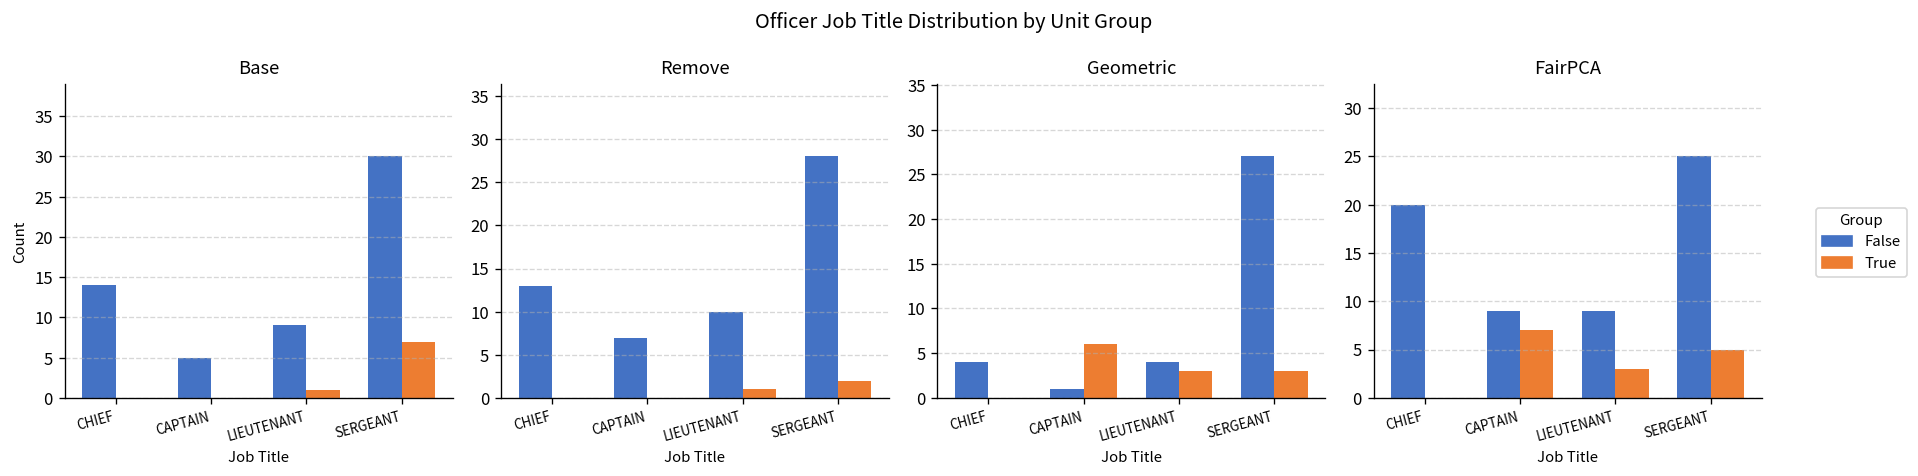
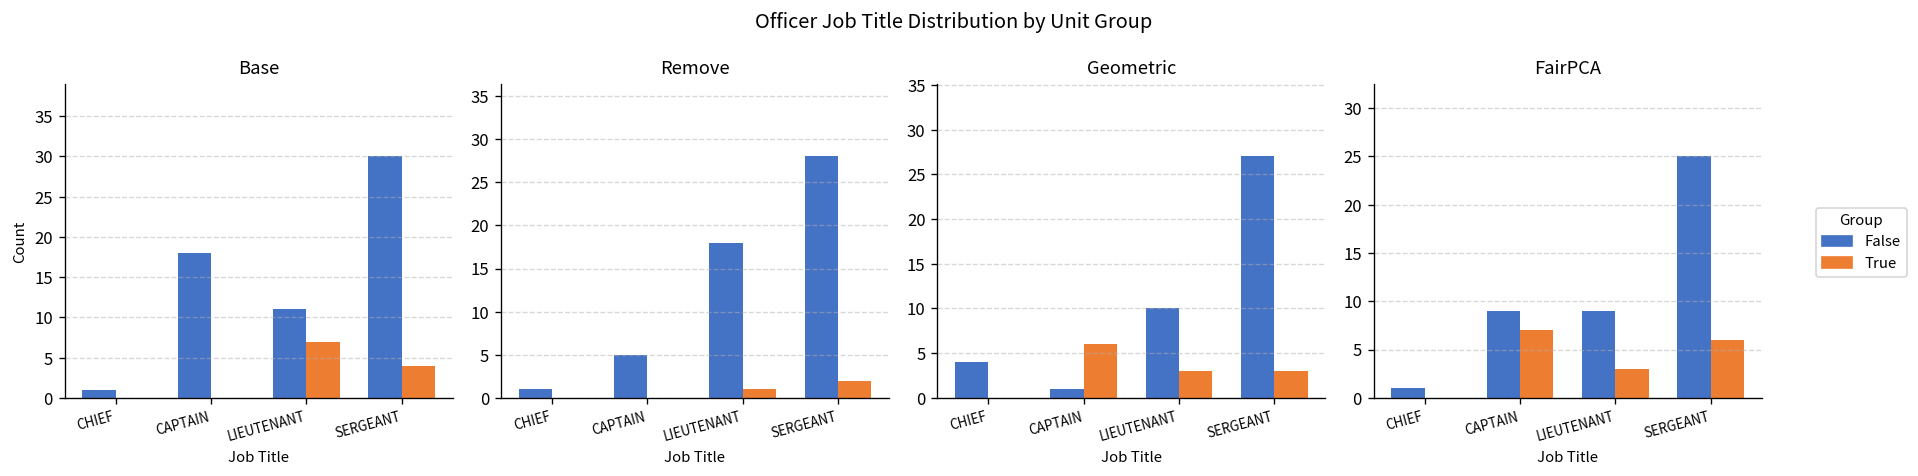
  {
    "Base": {
      "False": {
-       "CHIEF": 14,
-       "CAPTAIN": 5,
-       "LIEUTENANT": 9,
+       "CHIEF": 1,
+       "CAPTAIN": 18,
+       "LIEUTENANT": 11,
        "SERGEANT": 30
      },
      "True": {
        "CHIEF": 0,
        "CAPTAIN": 0,
-       "LIEUTENANT": 1,
-       "SERGEANT": 7
+       "LIEUTENANT": 7,
+       "SERGEANT": 4
      }
    },
    "Remove": {
      "False": {
-       "CHIEF": 13,
-       "CAPTAIN": 7,
-       "LIEUTENANT": 10,
+       "CHIEF": 1,
+       "CAPTAIN": 5,
+       "LIEUTENANT": 18,
        "SERGEANT": 28
      },
      "True": {
        "CHIEF": 0,
        "CAPTAIN": 0,
        "LIEUTENANT": 1,
        "SERGEANT": 2
      }
    },
    "Geometric": {
      "False": {
        "CHIEF": 4,
        "CAPTAIN": 1,
-       "LIEUTENANT": 4,
+       "LIEUTENANT": 10,
        "SERGEANT": 27
      },
      "True": {
        "CHIEF": 0,
        "CAPTAIN": 6,
        "LIEUTENANT": 3,
        "SERGEANT": 3
      }
    },
    "FairPCA": {
      "False": {
-       "CHIEF": 20,
+       "CHIEF": 1,
        "CAPTAIN": 9,
        "LIEUTENANT": 9,
        "SERGEANT": 25
      },
      "True": {
        "CHIEF": 0,
        "CAPTAIN": 7,
        "LIEUTENANT": 3,
-       "SERGEANT": 5
+       "SERGEANT": 6
      }
    }
  }
